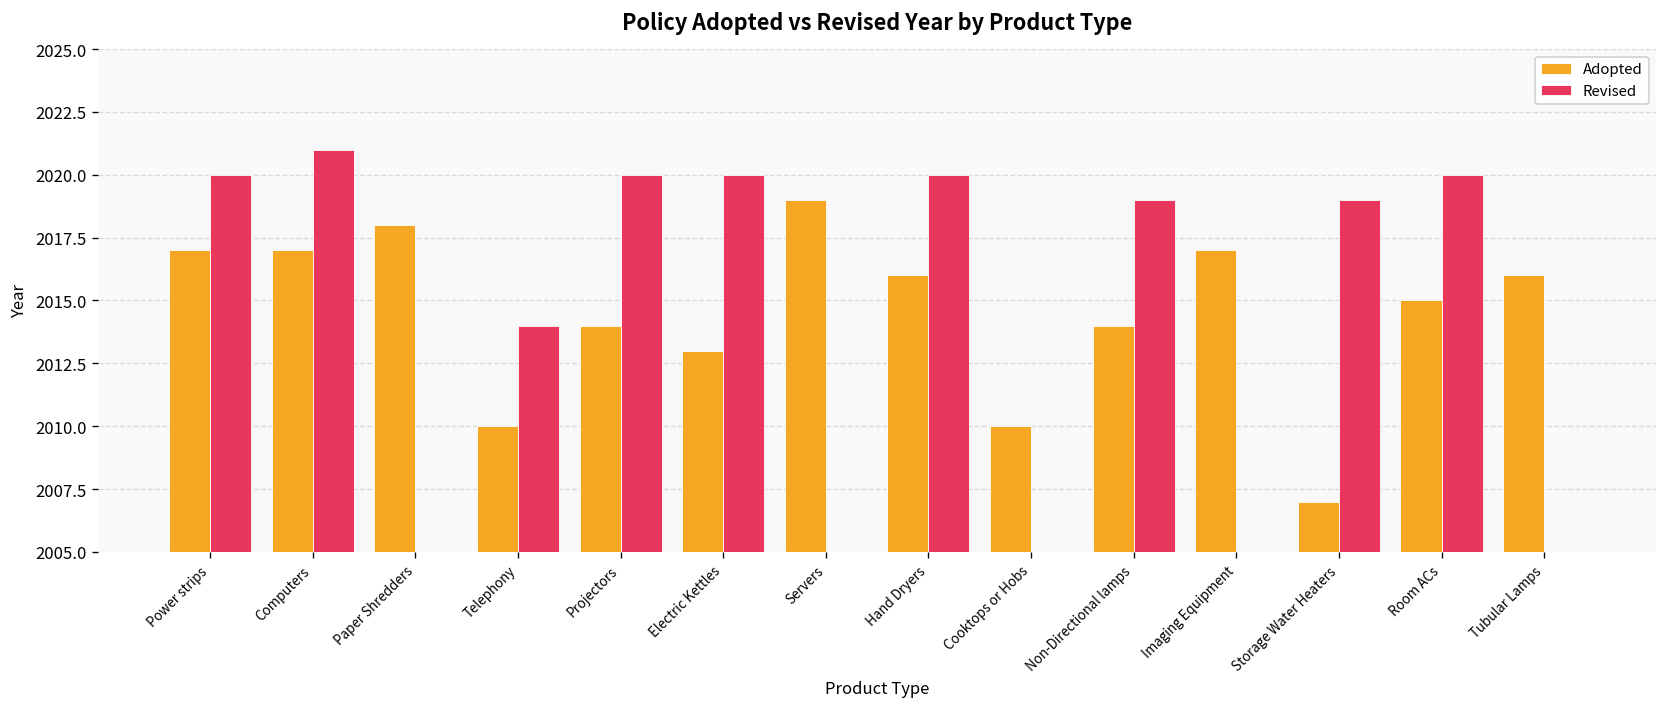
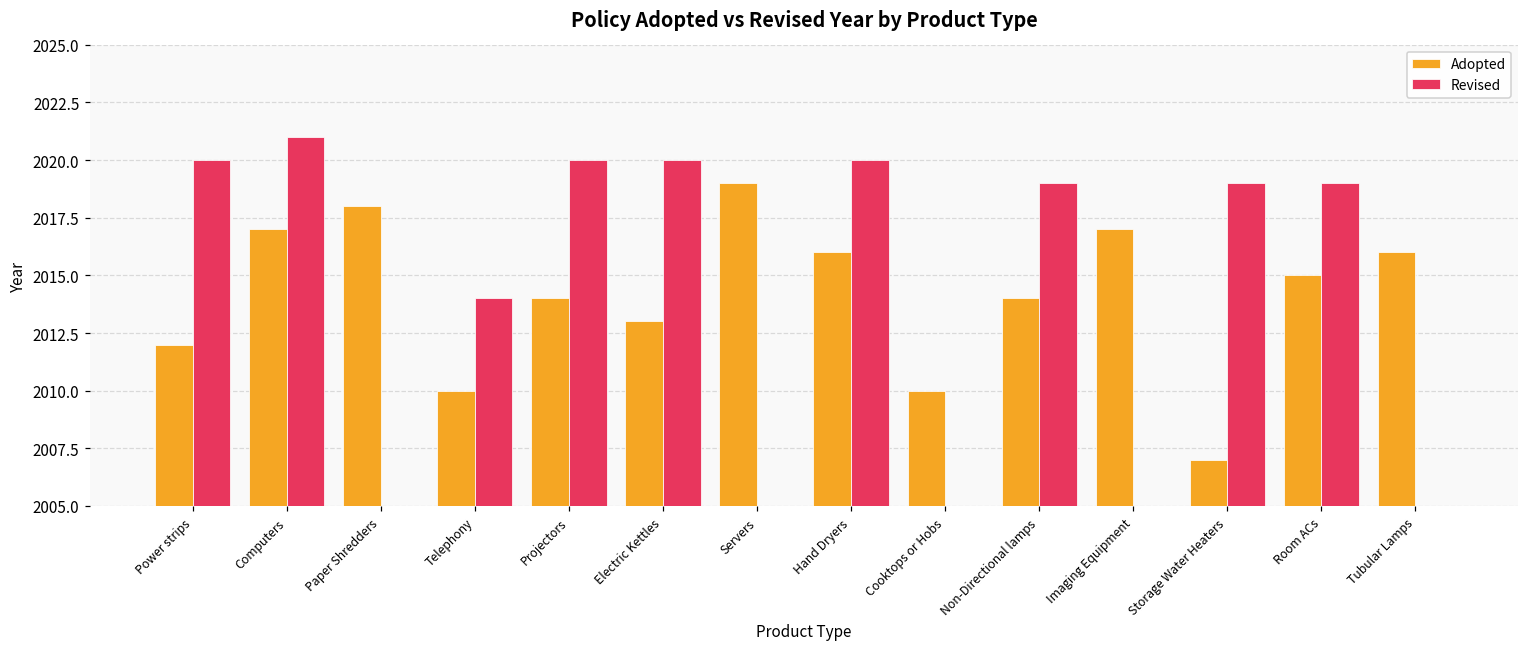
  {
    "Adopted": {
-     "Power strips": 2017,
+     "Power strips": 2012,
      "Computers": 2017,
      "Paper Shredders": 2018,
      "Telephony": 2010,
      "Projectors": 2014,
      "Electric Kettles": 2013,
      "Servers": 2019,
      "Hand Dryers": 2016,
      "Cooktops or Hobs": 2010,
      "Non-Directional lamps": 2014,
      "Imaging Equipment": 2017,
      "Storage Water Heaters": 2007,
      "Room ACs": 2015,
      "Tubular Lamps": 2016
    },
    "Revised": {
      "Power strips": 2020,
      "Computers": 2021,
      "Telephony": 2014,
      "Projectors": 2020,
      "Electric Kettles": 2020,
      "Hand Dryers": 2020,
      "Non-Directional lamps": 2019,
      "Storage Water Heaters": 2019,
-     "Room ACs": 2020
+     "Room ACs": 2019
    }
  }
